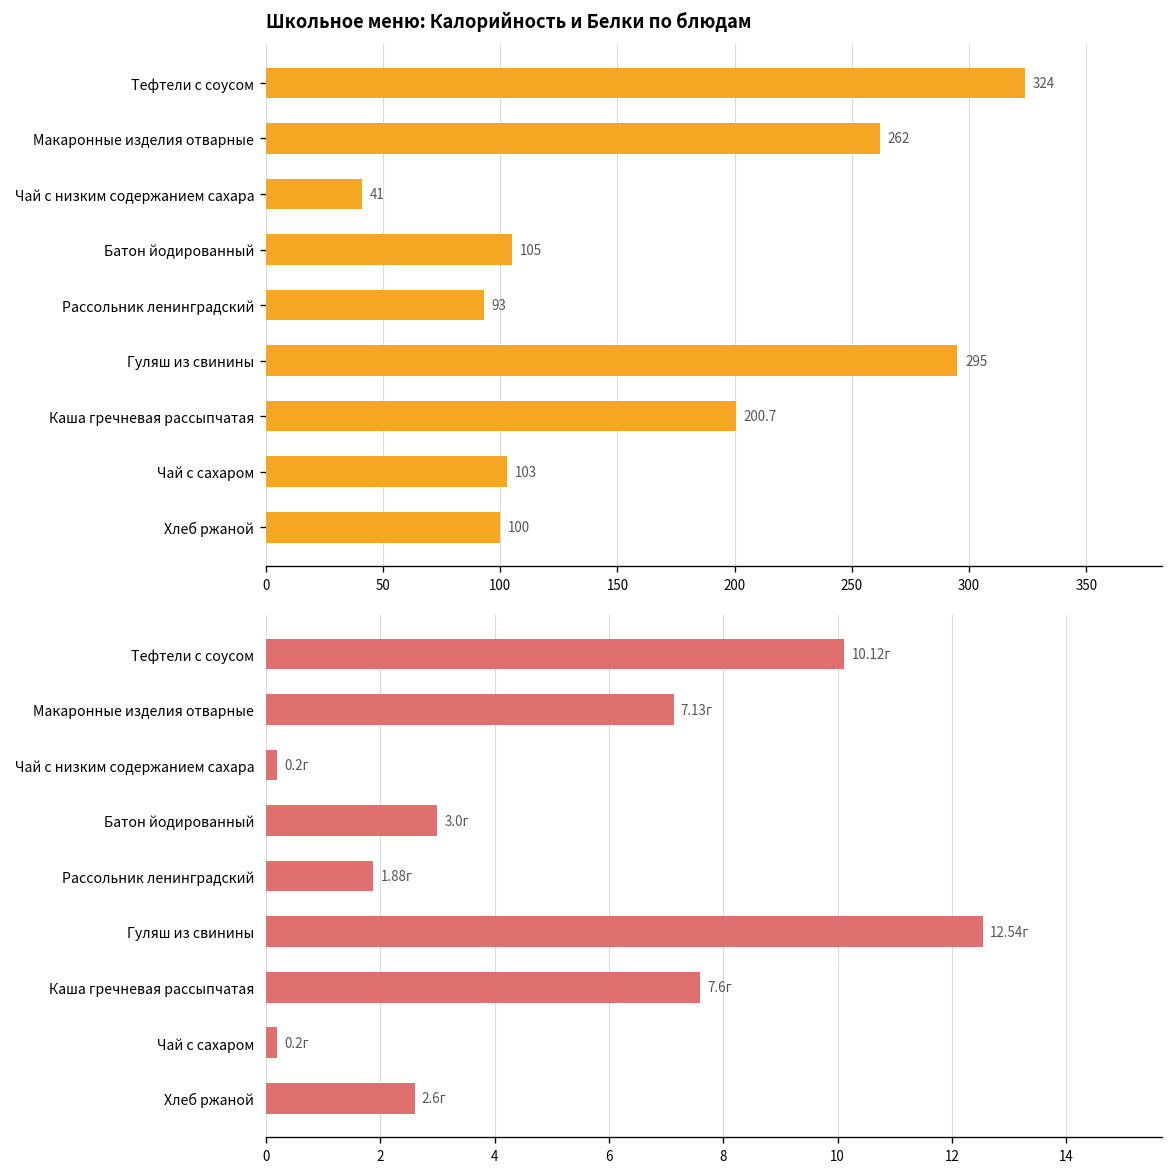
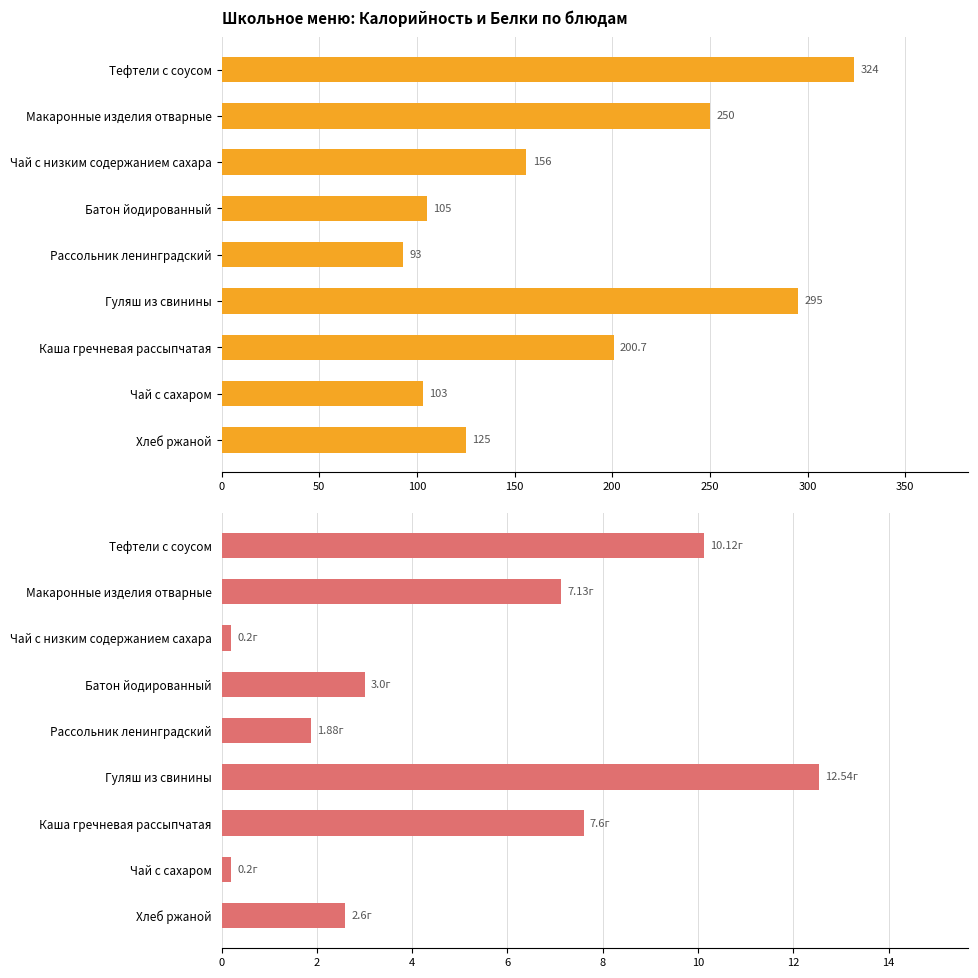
  {
    "Школьное меню: Калорийность и Белки по блюдам": {
      "Тефтели с соусом": 324,
-     "Макаронные изделия отварные": 262,
-     "Чай с низким содержанием сахара": 41,
+     "Макаронные изделия отварные": 250,
+     "Чай с низким содержанием сахара": 156,
      "Батон йодированный": 105,
      "Рассольник ленинградский": 93,
      "Гуляш из свинины": 295,
      "Каша гречневая рассыпчатая": 200.7,
      "Чай с сахаром": 103,
-     "Хлеб ржаной": 100
+     "Хлеб ржаной": 125
    }
  }
